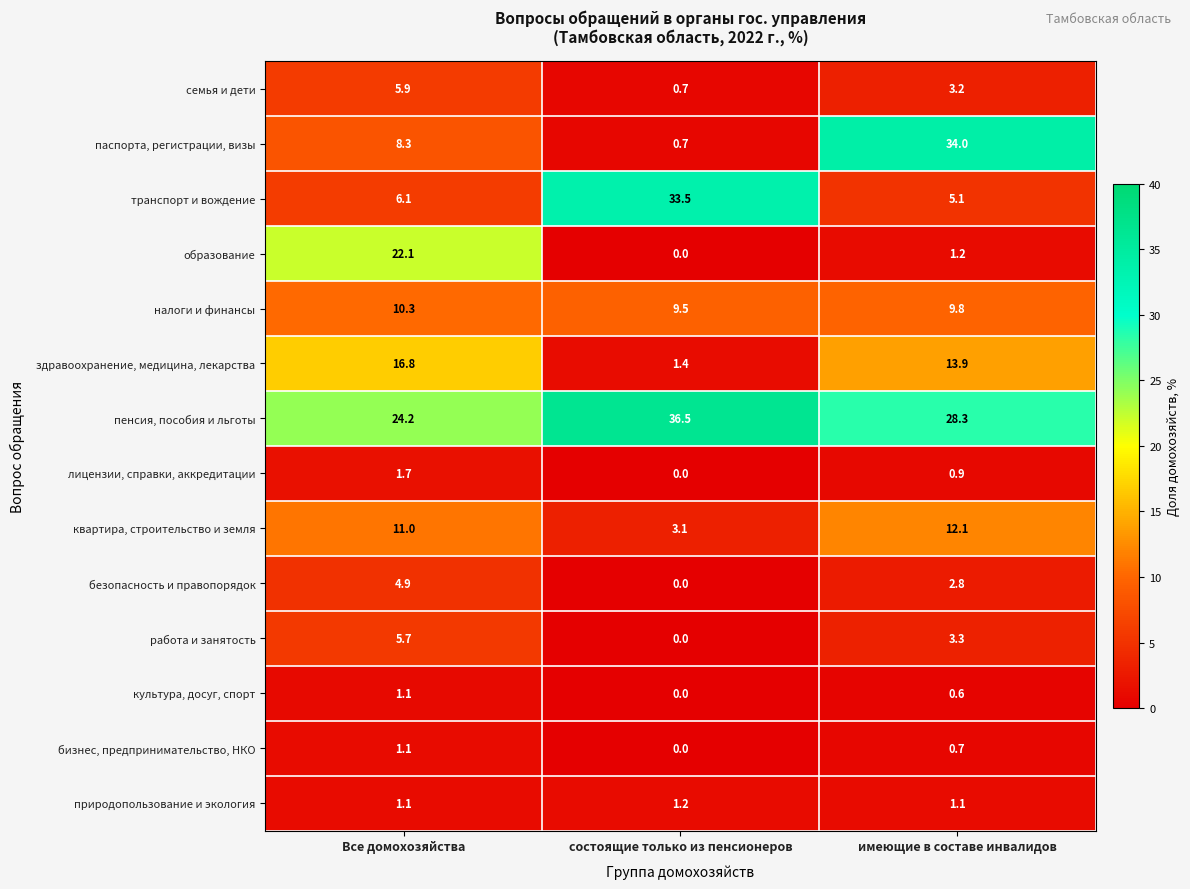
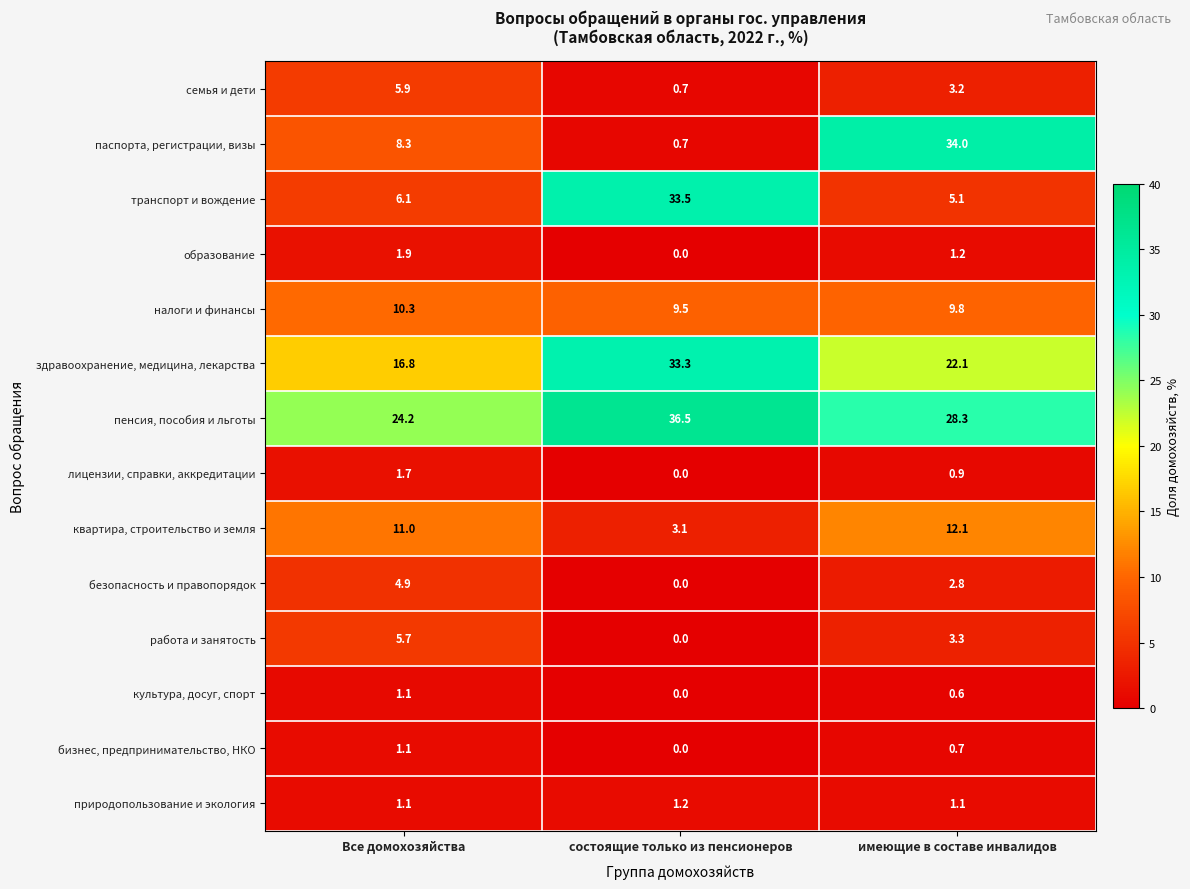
  {
    "семья и дети": {
      "Все домохозяйства": 5.9,
      "состоящие только из пенсионеров": 0.7,
      "имеющие в составе инвалидов": 3.2
    },
    "паспорта, регистрации, визы": {
      "Все домохозяйства": 8.3,
      "состоящие только из пенсионеров": 0.7,
      "имеющие в составе инвалидов": 34.0
    },
    "транспорт и вождение": {
      "Все домохозяйства": 6.1,
      "состоящие только из пенсионеров": 33.5,
      "имеющие в составе инвалидов": 5.1
    },
    "образование": {
-     "Все домохозяйства": 22.1,
+     "Все домохозяйства": 1.9,
      "состоящие только из пенсионеров": 0.0,
      "имеющие в составе инвалидов": 1.2
    },
    "налоги и финансы": {
      "Все домохозяйства": 10.3,
      "состоящие только из пенсионеров": 9.5,
      "имеющие в составе инвалидов": 9.8
    },
    "здравоохранение, медицина, лекарства": {
      "Все домохозяйства": 16.8,
-     "состоящие только из пенсионеров": 1.4,
-     "имеющие в составе инвалидов": 13.9
+     "состоящие только из пенсионеров": 33.3,
+     "имеющие в составе инвалидов": 22.1
    },
    "пенсия, пособия и льготы": {
      "Все домохозяйства": 24.2,
      "состоящие только из пенсионеров": 36.5,
      "имеющие в составе инвалидов": 28.3
    },
    "лицензии, справки, аккредитации": {
      "Все домохозяйства": 1.7,
      "состоящие только из пенсионеров": 0.0,
      "имеющие в составе инвалидов": 0.9
    },
    "квартира, строительство и земля": {
      "Все домохозяйства": 11.0,
      "состоящие только из пенсионеров": 3.1,
      "имеющие в составе инвалидов": 12.1
    },
    "безопасность и правопорядок": {
      "Все домохозяйства": 4.9,
      "состоящие только из пенсионеров": 0.0,
      "имеющие в составе инвалидов": 2.8
    },
    "работа и занятость": {
      "Все домохозяйства": 5.7,
      "состоящие только из пенсионеров": 0.0,
      "имеющие в составе инвалидов": 3.3
    },
    "культура, досуг, спорт": {
      "Все домохозяйства": 1.1,
      "состоящие только из пенсионеров": 0.0,
      "имеющие в составе инвалидов": 0.6
    },
    "бизнес, предпринимательство, НКО": {
      "Все домохозяйства": 1.1,
      "состоящие только из пенсионеров": 0.0,
      "имеющие в составе инвалидов": 0.7
    },
    "природопользование и экология": {
      "Все домохозяйства": 1.1,
      "состоящие только из пенсионеров": 1.2,
      "имеющие в составе инвалидов": 1.1
    }
  }
